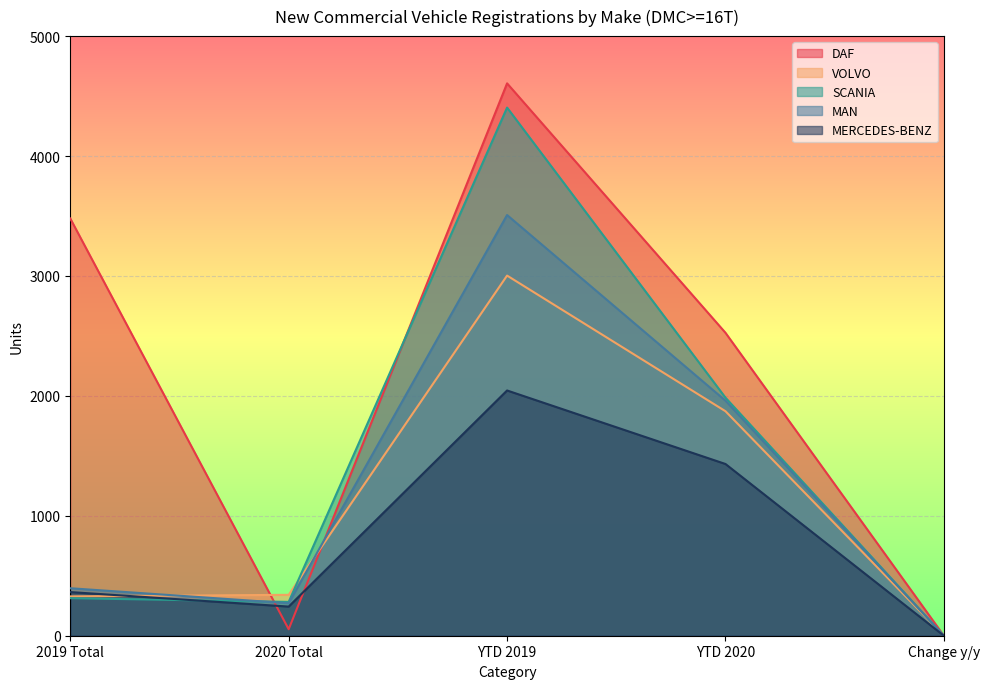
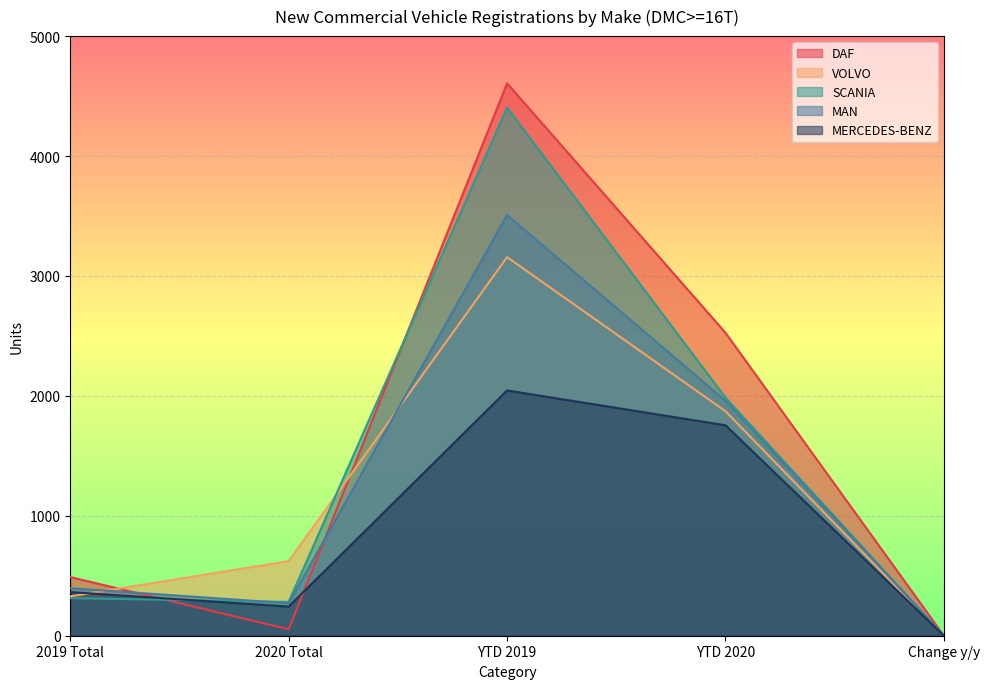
  {
    "DAF": {
-     "2019 Total": 3480,
+     "2019 Total": 490,
      "2020 Total": 50,
      "YTD 2019": 4610,
      "YTD 2020": 2530
    },
    "VOLVO": {
-     "2020 Total": 340,
-     "YTD 2019": 3000,
+     "2020 Total": 620,
+     "YTD 2019": 3160,
      "YTD 2020": 1870
    },
    "MERCEDES-BENZ": {
      "2019 Total": 360,
      "2020 Total": 240,
      "YTD 2019": 2050,
-     "YTD 2020": 1430
+     "YTD 2020": 1760
    }
  }
